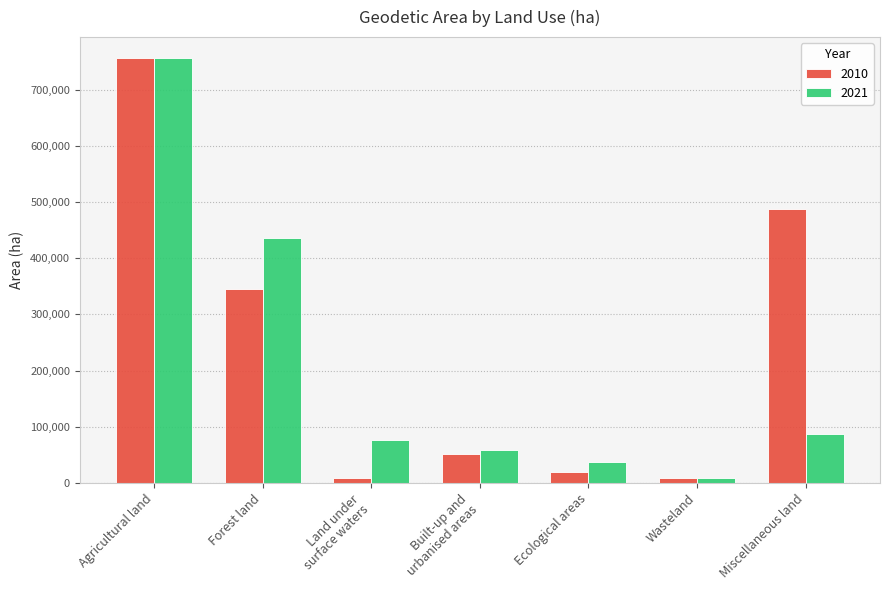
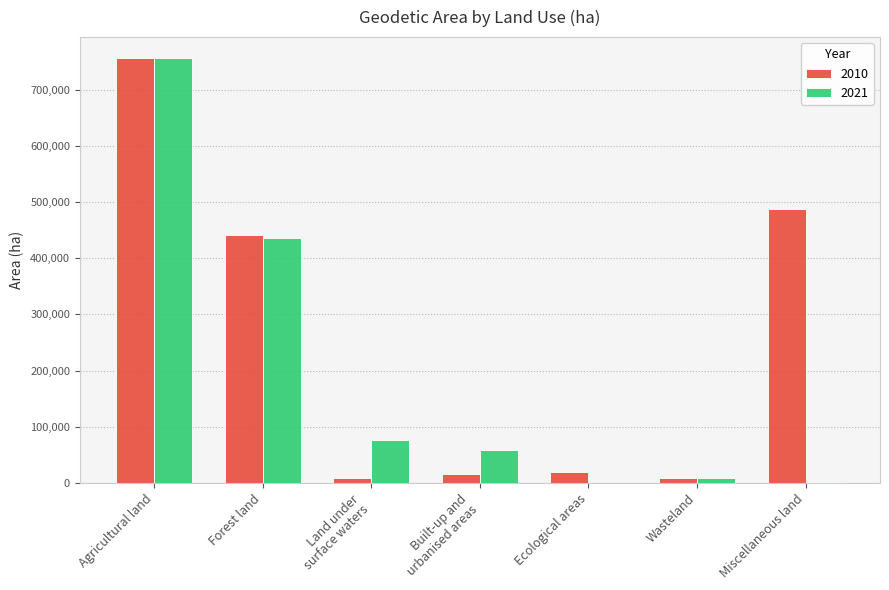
  {
    "2010": {
      "Agricultural land": "760,000",
-     "Forest land": "340,000",
+     "Forest land": "440,000",
      "Land under surface waters": "10,000",
-     "Built-up and urbanised areas": "50,000",
+     "Built-up and urbanised areas": "20,000",
      "Ecological areas": "20,000",
      "Wasteland": "10,000",
      "Miscellaneous land": "490,000"
    },
    "2021": {
      "Agricultural land": "760,000",
      "Forest land": "440,000",
      "Land under surface waters": "80,000",
      "Built-up and urbanised areas": "60,000",
-     "Ecological areas": "40,000",
+     "Ecological areas": "0",
      "Wasteland": "10,000",
-     "Miscellaneous land": "90,000"
+     "Miscellaneous land": "0"
    }
  }
